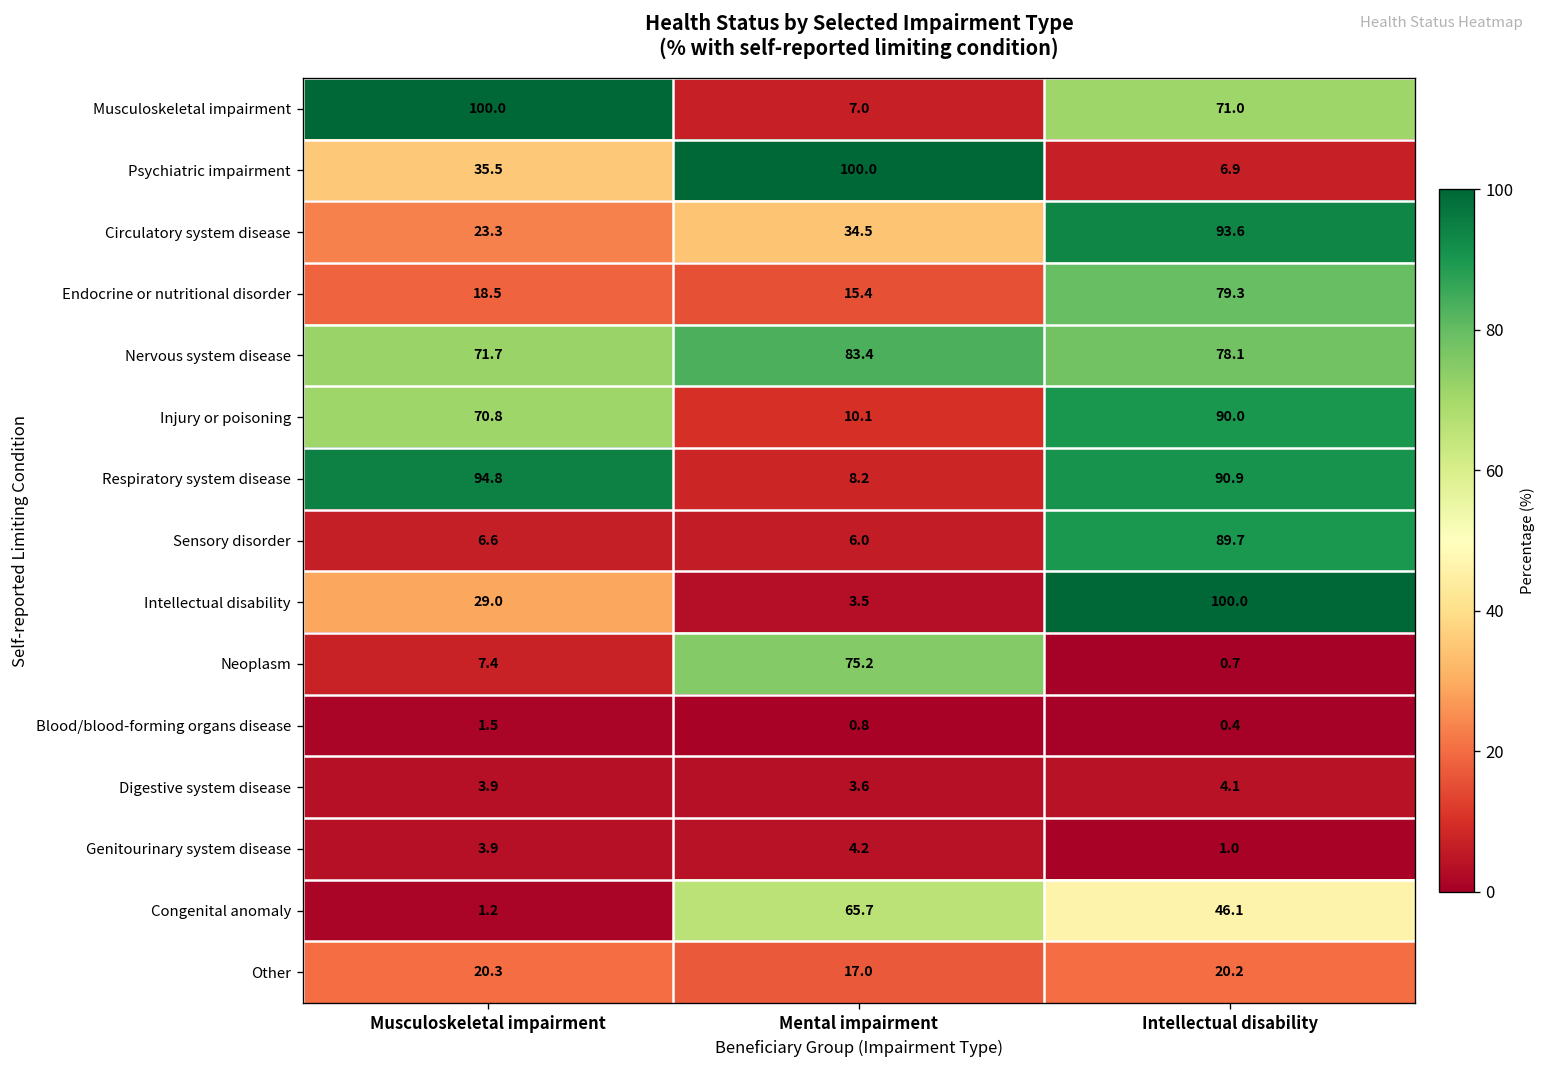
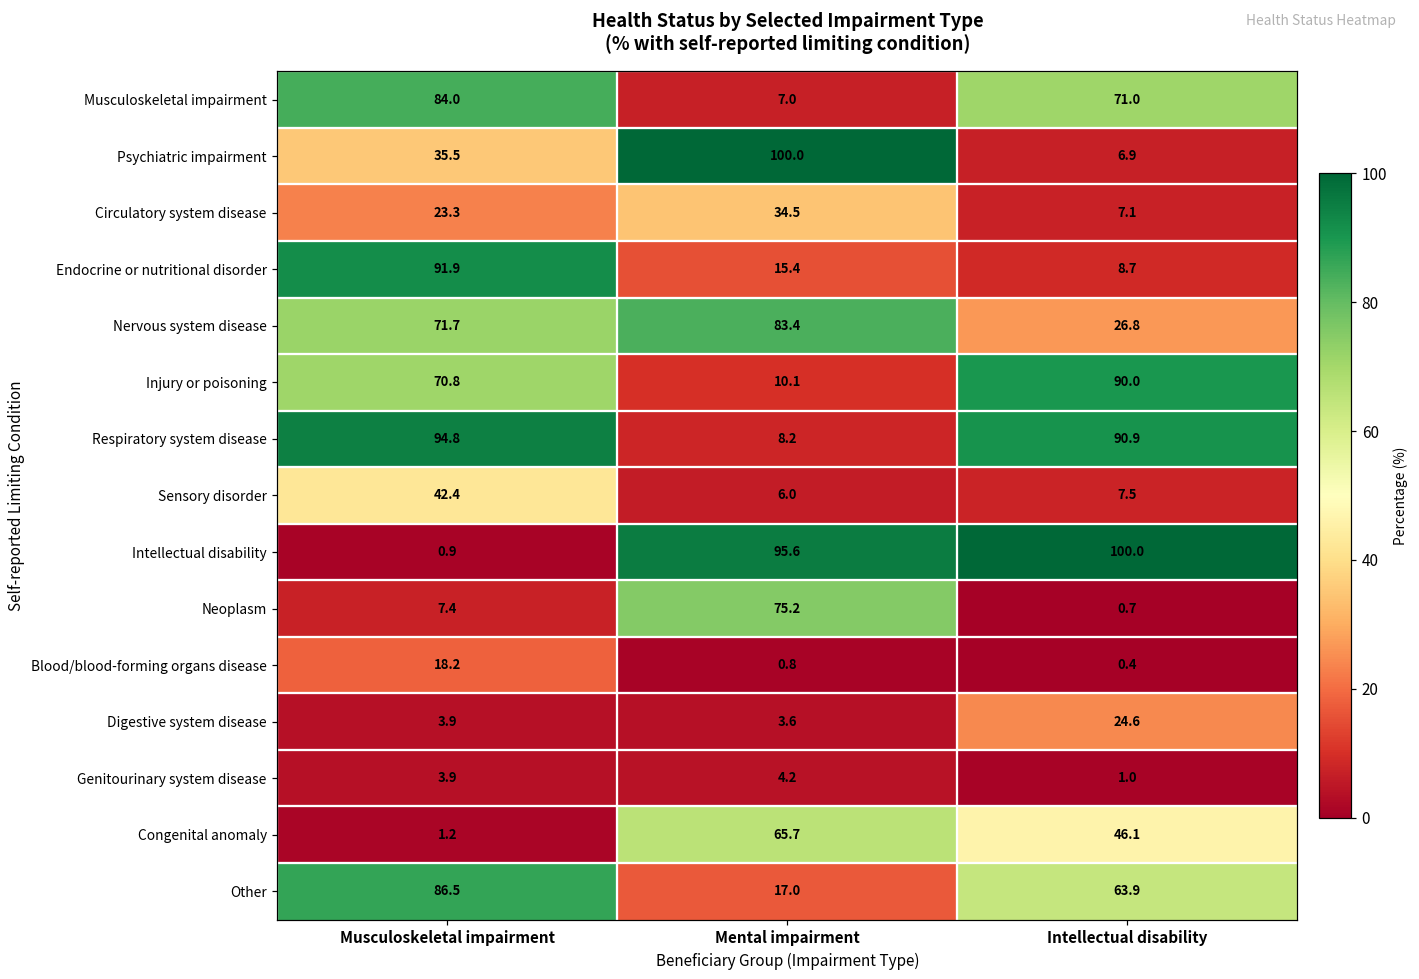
  {
    "Musculoskeletal impairment": {
-     "Musculoskeletal impairment": 100.0,
+     "Musculoskeletal impairment": 84.0,
      "Mental impairment": 7.0,
      "Intellectual disability": 71.0
    },
    "Psychiatric impairment": {
      "Musculoskeletal impairment": 35.5,
      "Mental impairment": 100.0,
      "Intellectual disability": 6.9
    },
    "Circulatory system disease": {
      "Musculoskeletal impairment": 23.3,
      "Mental impairment": 34.5,
-     "Intellectual disability": 93.6
+     "Intellectual disability": 7.1
    },
    "Endocrine or nutritional disorder": {
-     "Musculoskeletal impairment": 18.5,
+     "Musculoskeletal impairment": 91.9,
      "Mental impairment": 15.4,
-     "Intellectual disability": 79.3
+     "Intellectual disability": 8.7
    },
    "Nervous system disease": {
      "Musculoskeletal impairment": 71.7,
      "Mental impairment": 83.4,
-     "Intellectual disability": 78.1
+     "Intellectual disability": 26.8
    },
    "Injury or poisoning": {
      "Musculoskeletal impairment": 70.8,
      "Mental impairment": 10.1,
      "Intellectual disability": 90.0
    },
    "Respiratory system disease": {
      "Musculoskeletal impairment": 94.8,
      "Mental impairment": 8.2,
      "Intellectual disability": 90.9
    },
    "Sensory disorder": {
-     "Musculoskeletal impairment": 6.6,
+     "Musculoskeletal impairment": 42.4,
      "Mental impairment": 6.0,
-     "Intellectual disability": 89.7
+     "Intellectual disability": 7.5
    },
    "Intellectual disability": {
-     "Musculoskeletal impairment": 29.0,
-     "Mental impairment": 3.5,
+     "Musculoskeletal impairment": 0.9,
+     "Mental impairment": 95.6,
      "Intellectual disability": 100.0
    },
    "Neoplasm": {
      "Musculoskeletal impairment": 7.4,
      "Mental impairment": 75.2,
      "Intellectual disability": 0.7
    },
    "Blood/blood-forming organs disease": {
-     "Musculoskeletal impairment": 1.5,
+     "Musculoskeletal impairment": 18.2,
      "Mental impairment": 0.8,
      "Intellectual disability": 0.4
    },
    "Digestive system disease": {
      "Musculoskeletal impairment": 3.9,
      "Mental impairment": 3.6,
-     "Intellectual disability": 4.1
+     "Intellectual disability": 24.6
    },
    "Genitourinary system disease": {
      "Musculoskeletal impairment": 3.9,
      "Mental impairment": 4.2,
      "Intellectual disability": 1.0
    },
    "Congenital anomaly": {
      "Musculoskeletal impairment": 1.2,
      "Mental impairment": 65.7,
      "Intellectual disability": 46.1
    },
    "Other": {
-     "Musculoskeletal impairment": 20.3,
+     "Musculoskeletal impairment": 86.5,
      "Mental impairment": 17.0,
-     "Intellectual disability": 20.2
+     "Intellectual disability": 63.9
    }
  }
